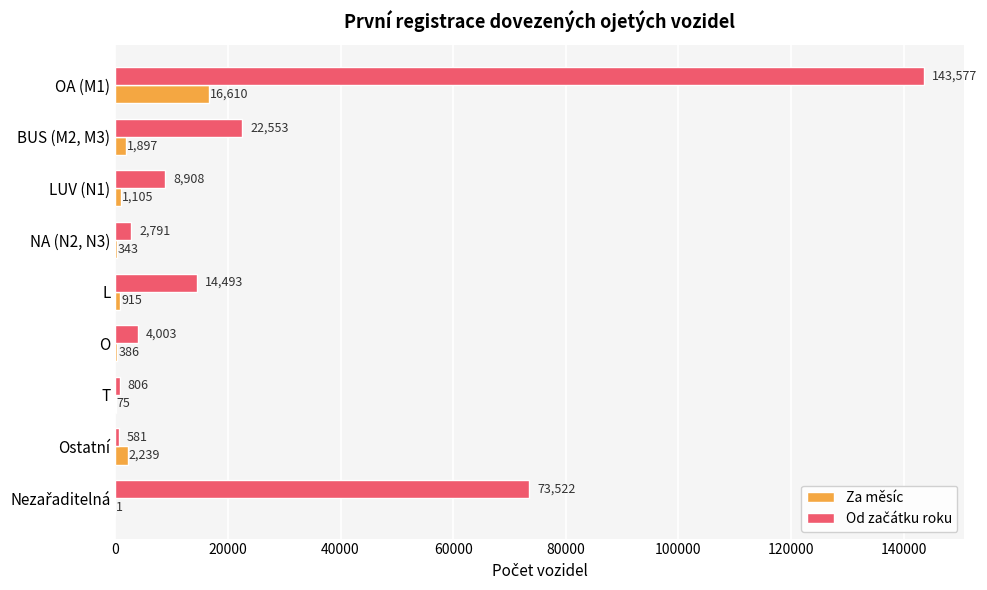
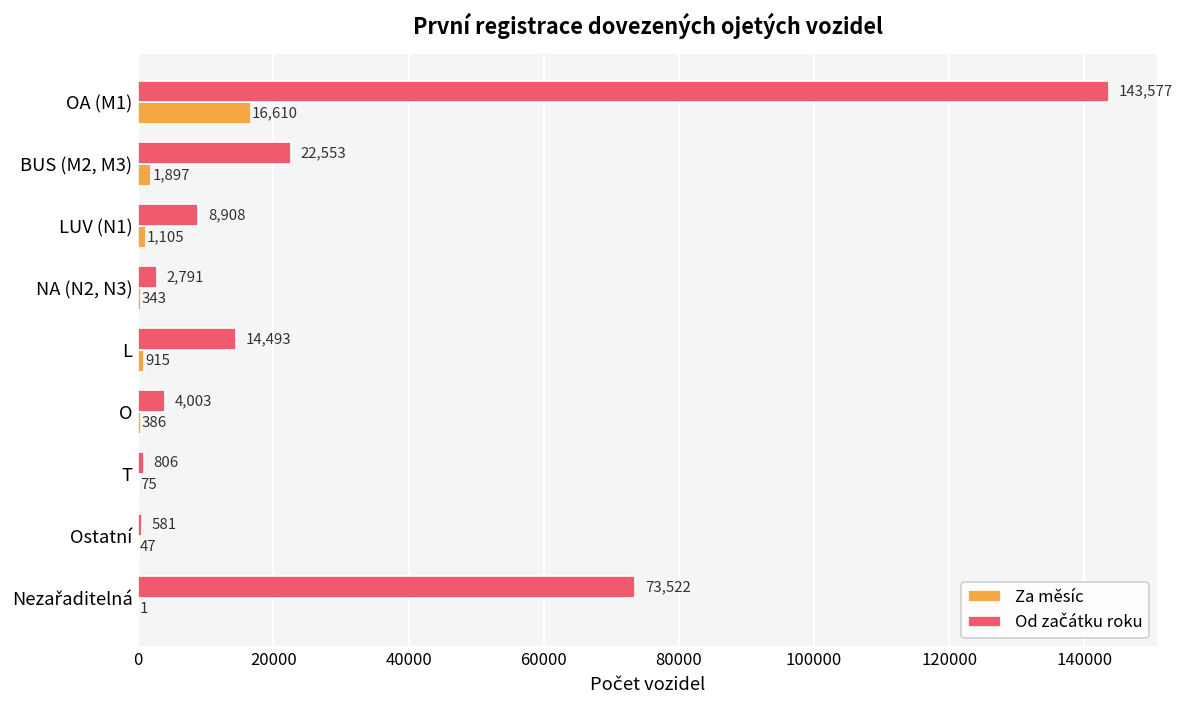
  {
    "Za měsíc": {
      "OA (M1)": "16,610",
      "BUS (M2, M3)": "1,897",
      "LUV (N1)": "1,105",
      "NA (N2, N3)": "343",
      "L": "915",
      "O": "386",
      "T": "75",
-     "Ostatní": "2,239",
+     "Ostatní": "47",
      "Nezařaditelná": "1"
    },
    "Od začátku roku": {
      "OA (M1)": "143,577",
      "BUS (M2, M3)": "22,553",
      "LUV (N1)": "8,908",
      "NA (N2, N3)": "2,791",
      "L": "14,493",
      "O": "4,003",
      "T": "806",
      "Ostatní": "581",
      "Nezařaditelná": "73,522"
    }
  }
